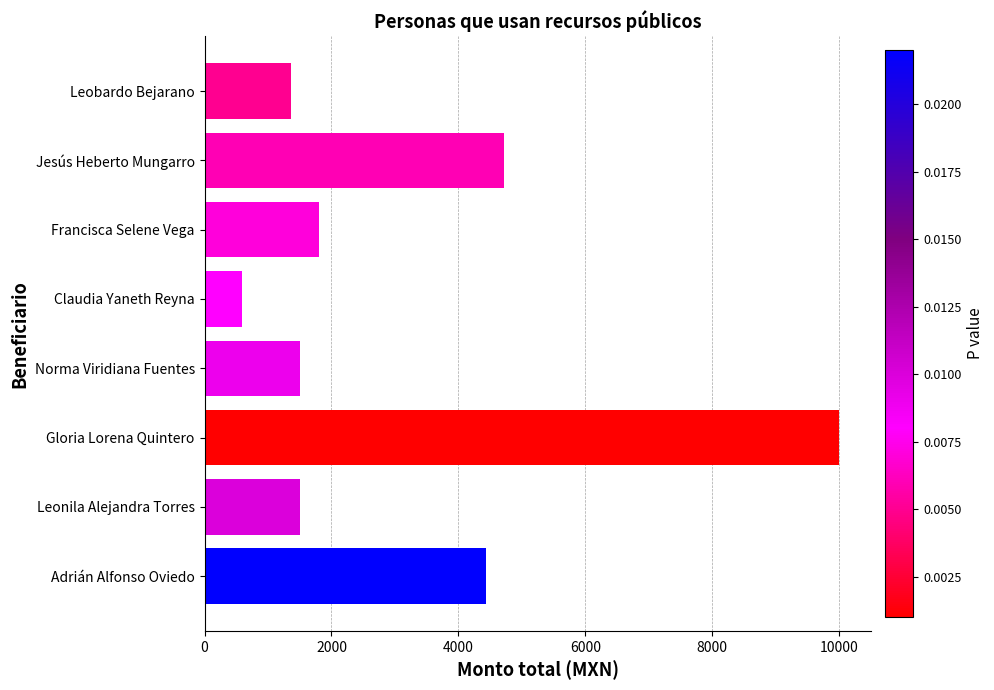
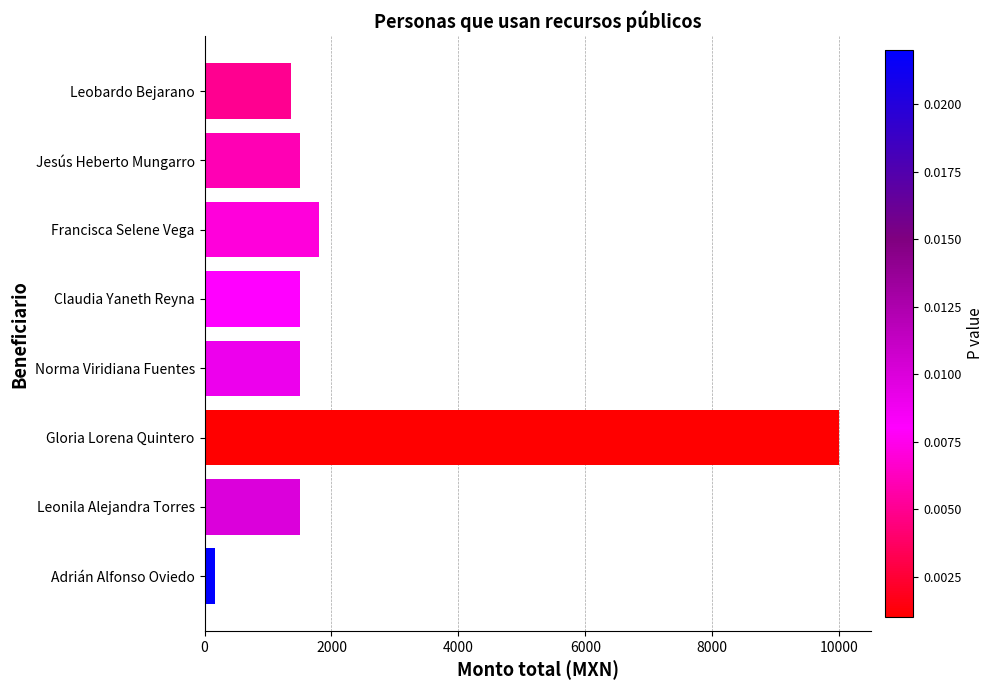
  {
    "Leobardo Bejarano": 1400,
-   "Jesús Heberto Mungarro": 4700,
+   "Jesús Heberto Mungarro": 1500,
    "Francisca Selene Vega": 1800,
-   "Claudia Yaneth Reyna": 600,
+   "Claudia Yaneth Reyna": 1500,
    "Norma Viridiana Fuentes": 1500,
    "Gloria Lorena Quintero": 10000,
    "Leonila Alejandra Torres": 1500,
-   "Adrián Alfonso Oviedo": 4400
+   "Adrián Alfonso Oviedo": 200
  }
